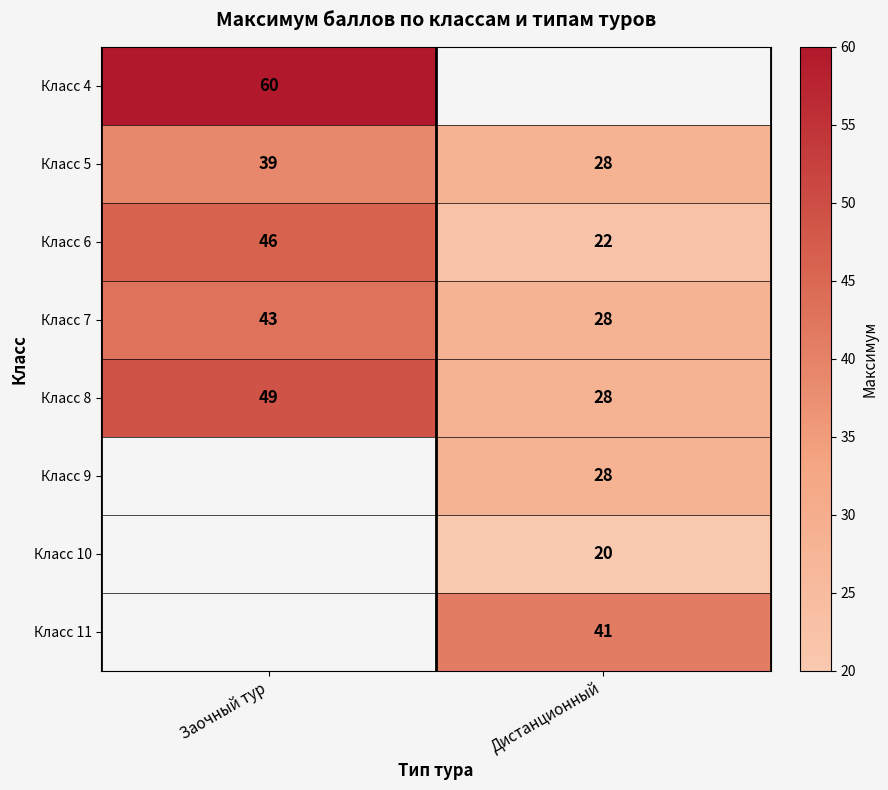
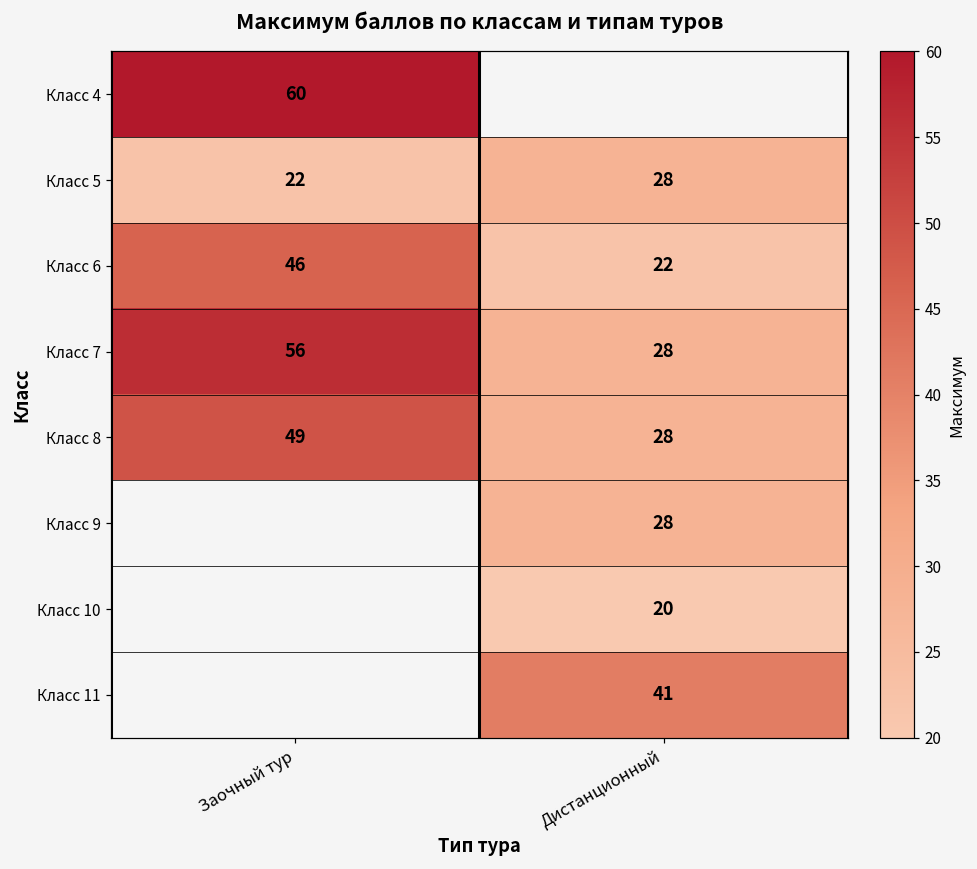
  {
    "Класс 4": {
      "Заочный тур": 60
    },
    "Класс 5": {
-     "Заочный тур": 39,
+     "Заочный тур": 22,
      "Дистанционный": 28
    },
    "Класс 6": {
      "Заочный тур": 46,
      "Дистанционный": 22
    },
    "Класс 7": {
-     "Заочный тур": 43,
+     "Заочный тур": 56,
      "Дистанционный": 28
    },
    "Класс 8": {
      "Заочный тур": 49,
      "Дистанционный": 28
    },
    "Класс 9": {
      "Дистанционный": 28
    },
    "Класс 10": {
      "Дистанционный": 20
    },
    "Класс 11": {
      "Дистанционный": 41
    }
  }
